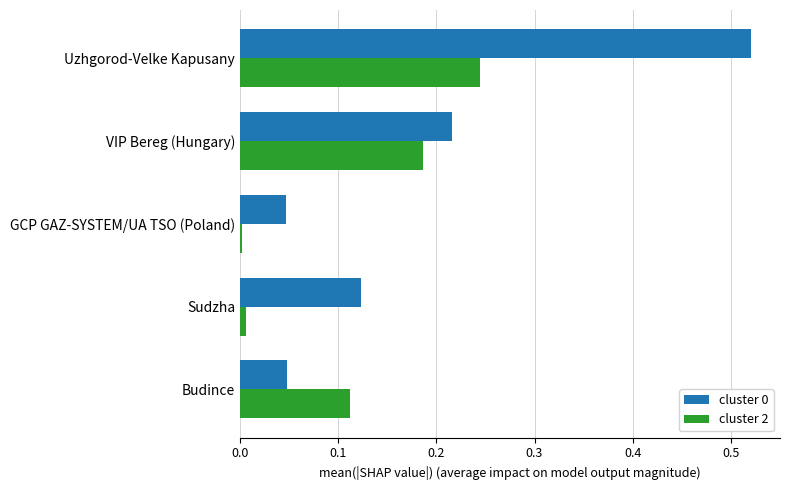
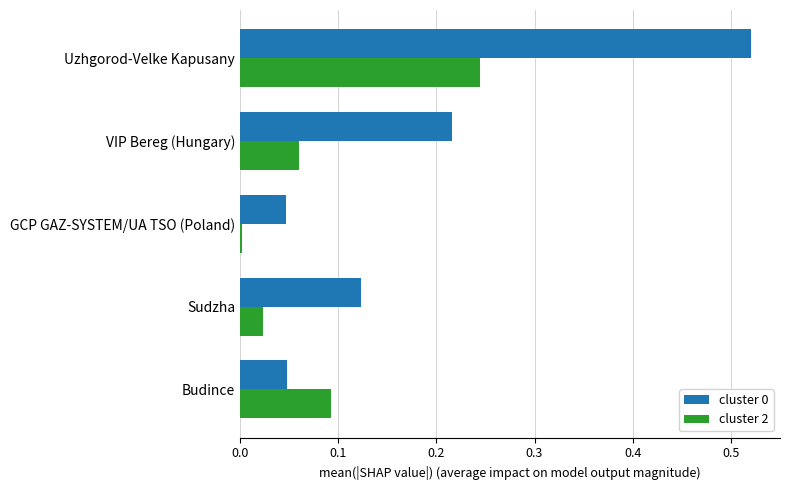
  {
    "cluster 0": {
      "Uzhgorod-Velke Kapusany": 0.52,
      "VIP Bereg (Hungary)": 0.22,
      "GCP GAZ-SYSTEM/UA TSO (Poland)": 0.05,
      "Sudzha": 0.12,
      "Budince": 0.05
    },
    "cluster 2": {
      "Uzhgorod-Velke Kapusany": 0.24,
-     "VIP Bereg (Hungary)": 0.19,
-     "Sudzha": 0.01,
-     "Budince": 0.11
+     "VIP Bereg (Hungary)": 0.06,
+     "Sudzha": 0.02,
+     "Budince": 0.09
    }
  }
